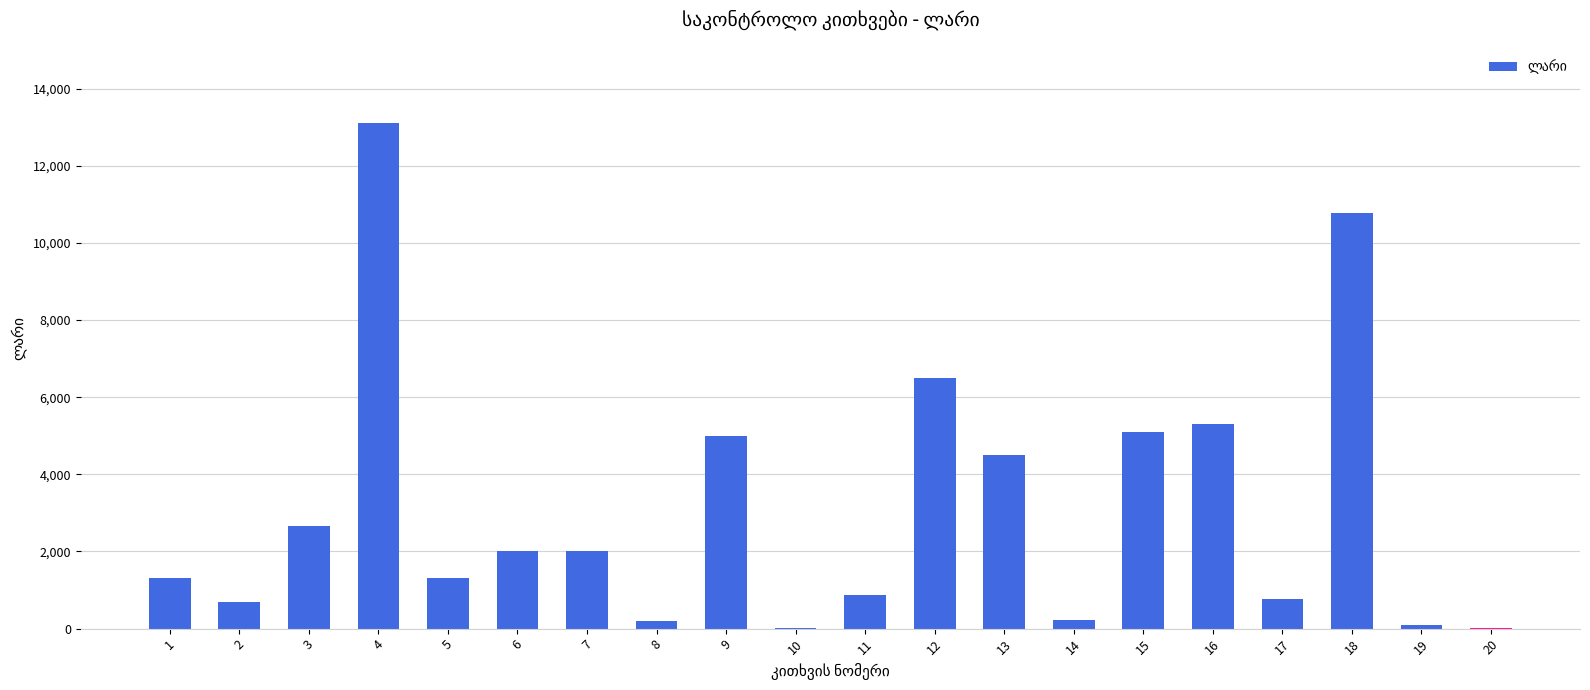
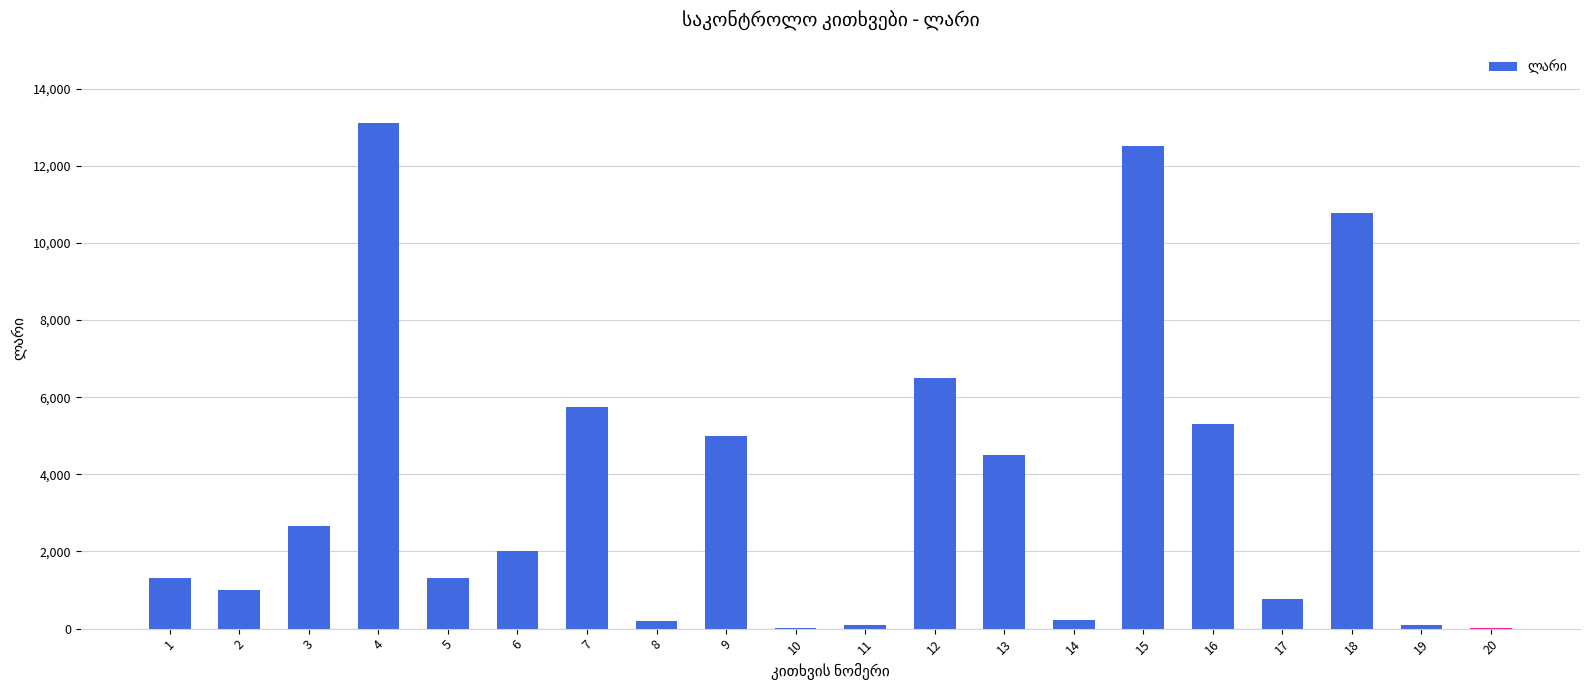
  {
    "1": "1,300",
-   "2": "700",
+   "2": "1,000",
    "3": "2,700",
    "4": "13,100",
    "5": "1,300",
    "6": "2,000",
-   "7": "2,000",
+   "7": "5,700",
    "8": "200",
    "9": "5,000",
-   "11": "900",
+   "11": "100",
    "12": "6,500",
    "13": "4,500",
    "14": "200",
-   "15": "5,100",
+   "15": "12,500",
    "16": "5,300",
    "17": "800",
    "18": "10,800",
    "19": "100"
  }
